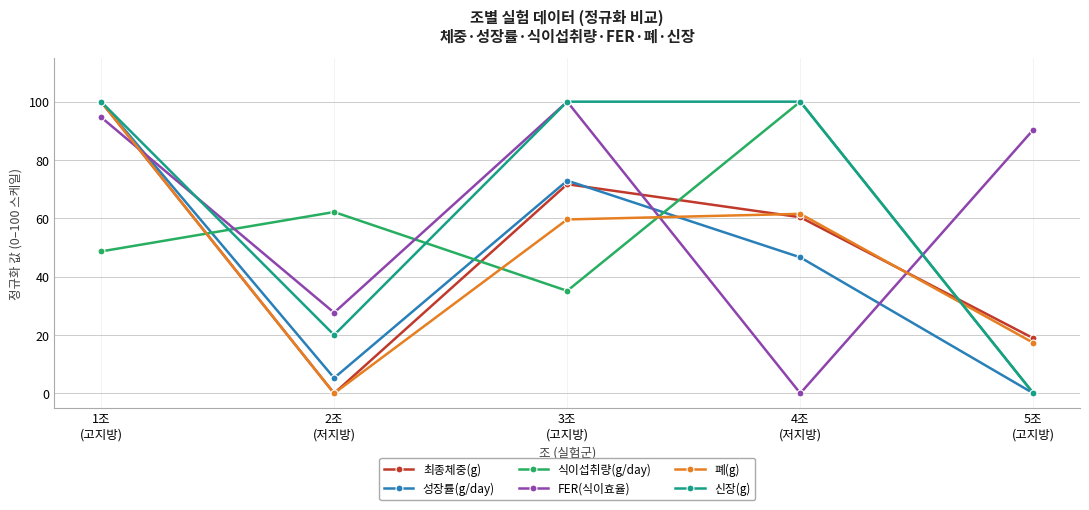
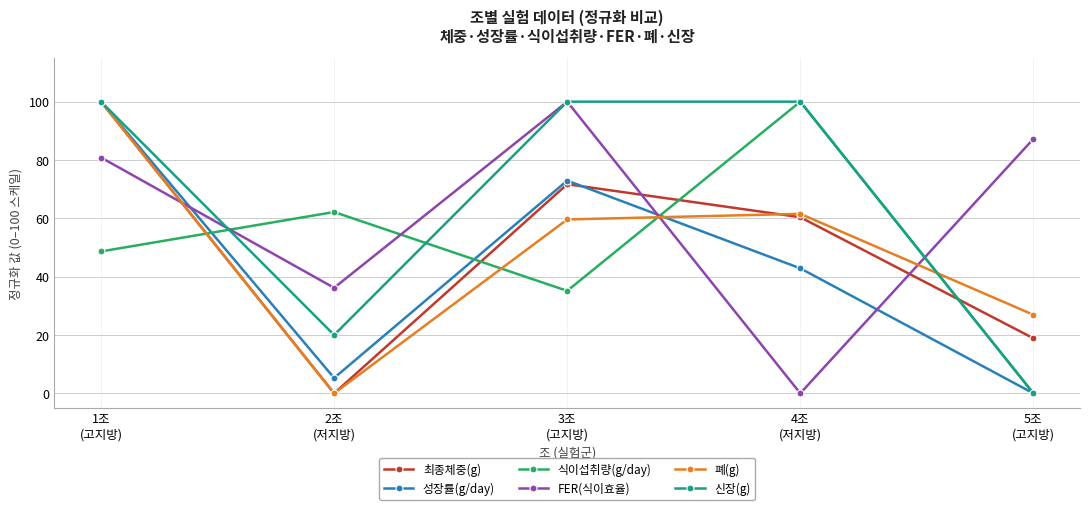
  {
    "최종체중(g)": {
      "3조 (고지방)": 72,
      "4조 (저지방)": 60,
      "5조 (고지방)": 19
    },
    "성장률(g/day)": {
      "2조 (저지방)": 5,
      "3조 (고지방)": 73,
-     "4조 (저지방)": 47
+     "4조 (저지방)": 43
    },
    "FER(식이효율)": {
-     "1조 (고지방)": 95,
-     "2조 (저지방)": 28,
+     "1조 (고지방)": 81,
+     "2조 (저지방)": 36,
      "4조 (저지방)": 0,
-     "5조 (고지방)": 90
+     "5조 (고지방)": 87
    },
    "폐(g)": {
      "3조 (고지방)": 60,
      "4조 (저지방)": 62,
-     "5조 (고지방)": 17
+     "5조 (고지방)": 27
    }
  }
